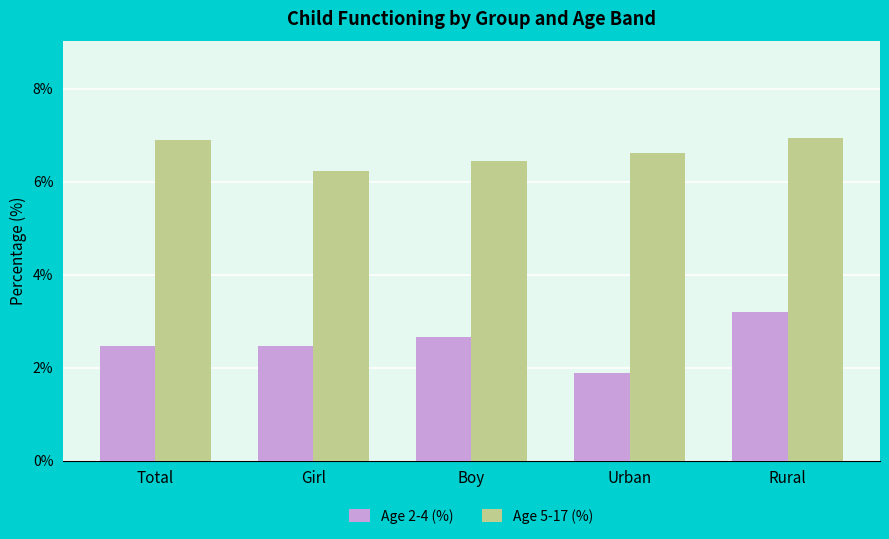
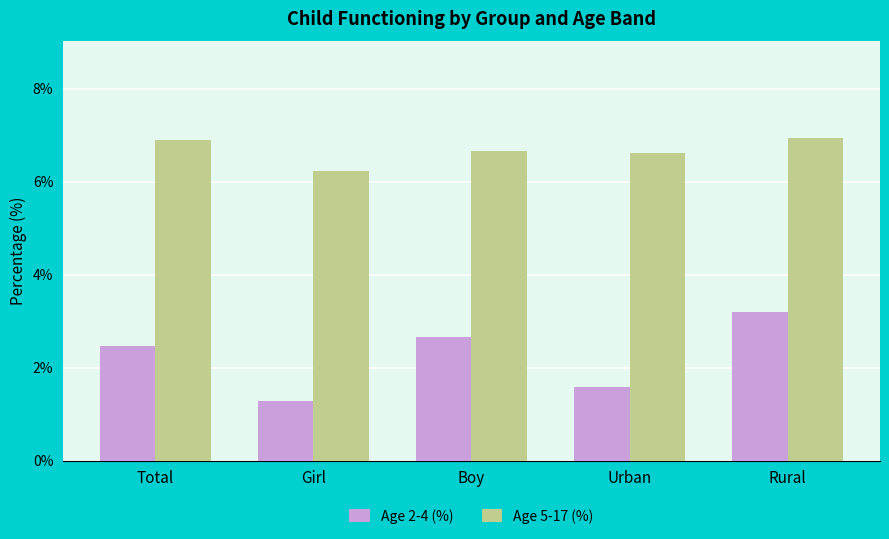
  {
    "Age 2-4 (%)": {
      "Total": "2.5%",
-     "Girl": "2.5%",
+     "Girl": "1.3%",
      "Boy": "2.7%",
-     "Urban": "1.9%",
+     "Urban": "1.6%",
      "Rural": "3.2%"
    },
    "Age 5-17 (%)": {
      "Total": "6.9%",
      "Girl": "6.2%",
-     "Boy": "6.4%",
+     "Boy": "6.7%",
      "Urban": "6.6%",
      "Rural": "6.9%"
    }
  }
